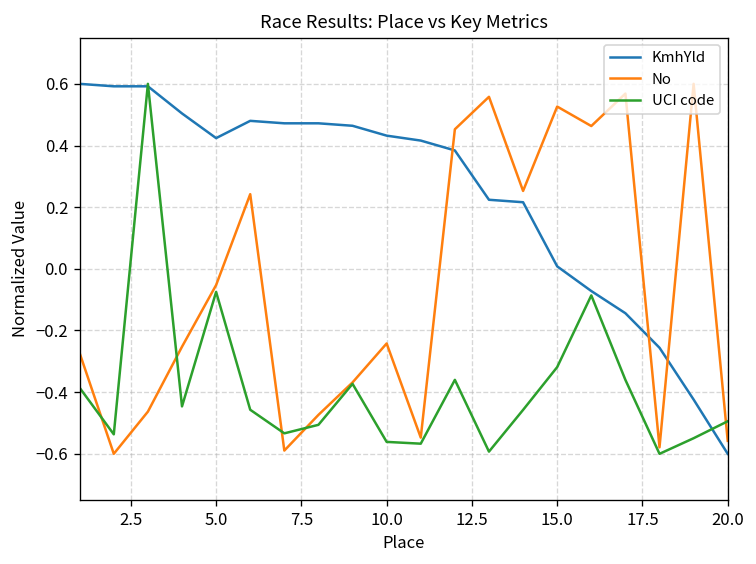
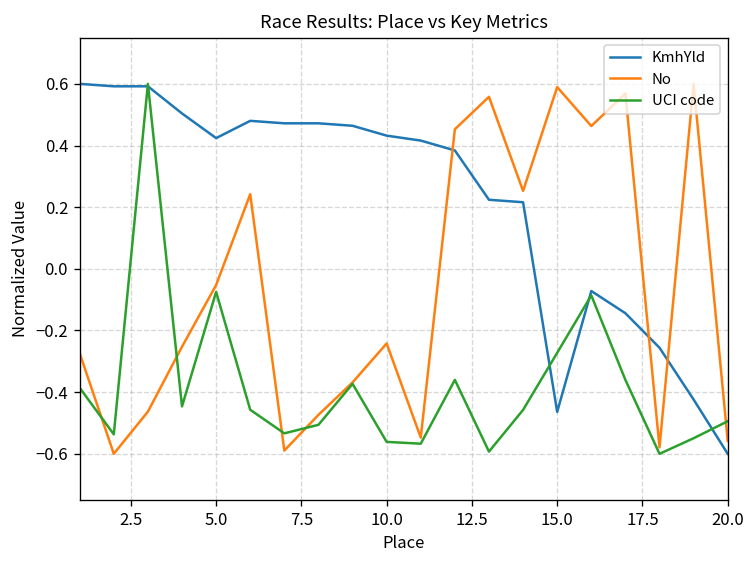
  {
    "KmhYld": {
      "5.0": 0.42,
      "10.0": 0.43,
-     "15.0": 0.01,
+     "15.0": -0.46,
      "20.0": -0.60
    },
    "No": {
      "5.0": -0.05,
      "10.0": -0.24,
-     "15.0": 0.53,
+     "15.0": 0.59,
      "20.0": -0.56
    },
    "UCI code": {
      "5.0": -0.07,
      "10.0": -0.56,
-     "15.0": -0.32,
+     "15.0": -0.27,
      "20.0": -0.49
    }
  }
